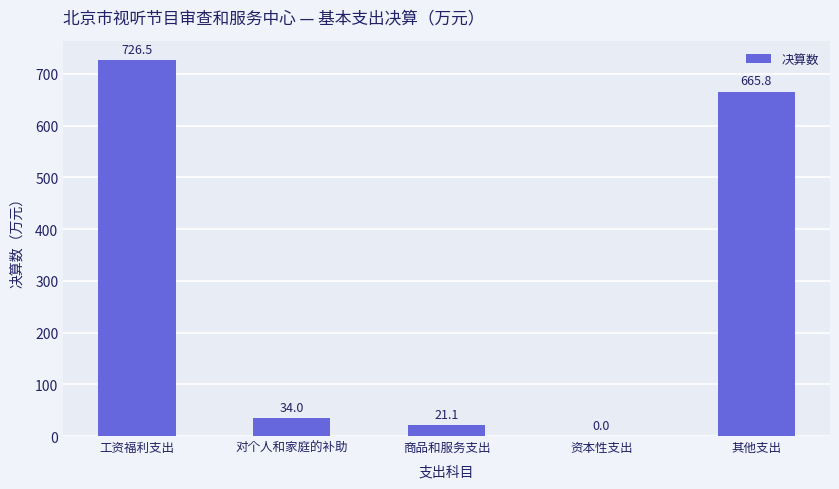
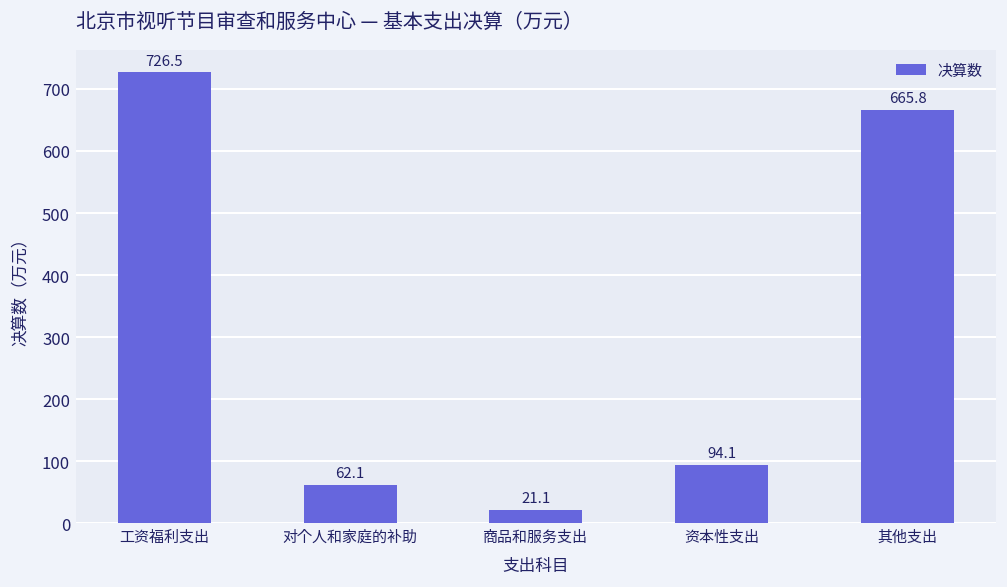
  {
    "工资福利支出": 726.5,
-   "对个人和家庭的补助": 34.0,
+   "对个人和家庭的补助": 62.1,
    "商品和服务支出": 21.1,
-   "资本性支出": 0.0,
+   "资本性支出": 94.1,
    "其他支出": 665.8
  }
